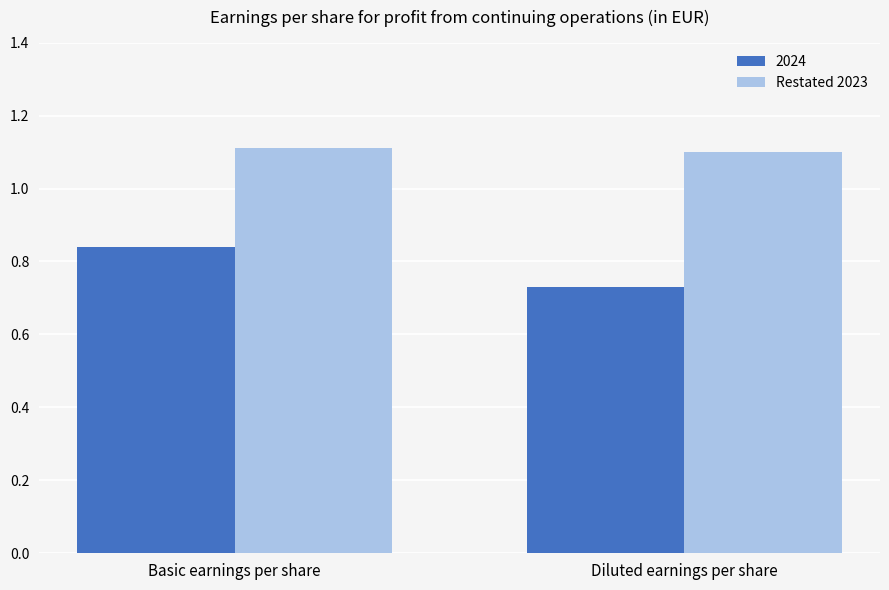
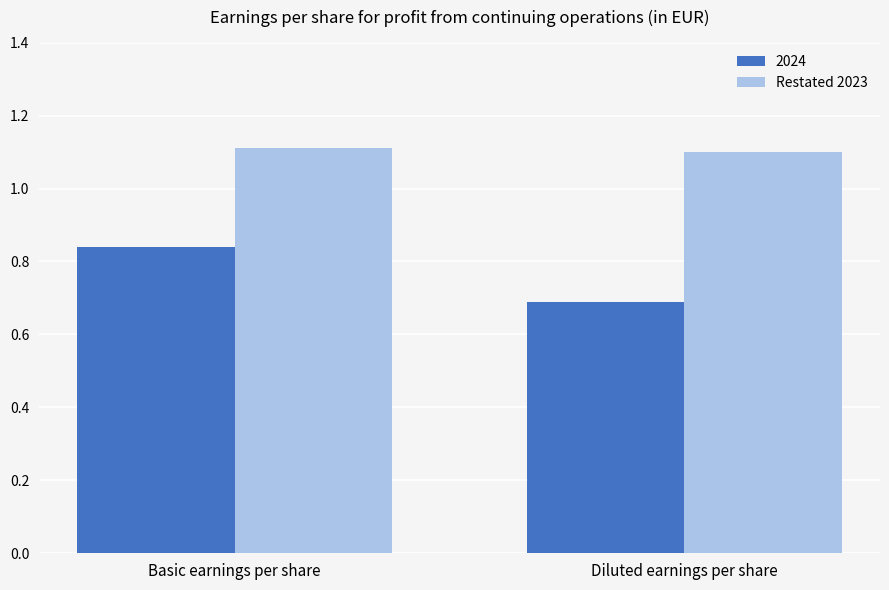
  {
    "2024": {
      "Basic earnings per share": 0.84,
-     "Diluted earnings per share": 0.73
+     "Diluted earnings per share": 0.69
    },
    "Restated 2023": {
      "Basic earnings per share": 1.11,
      "Diluted earnings per share": 1.10
    }
  }
